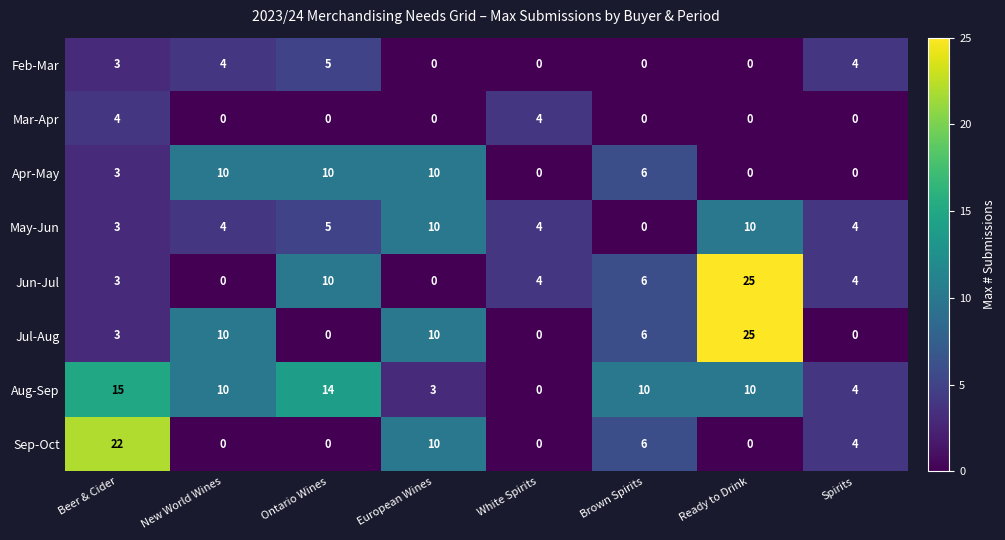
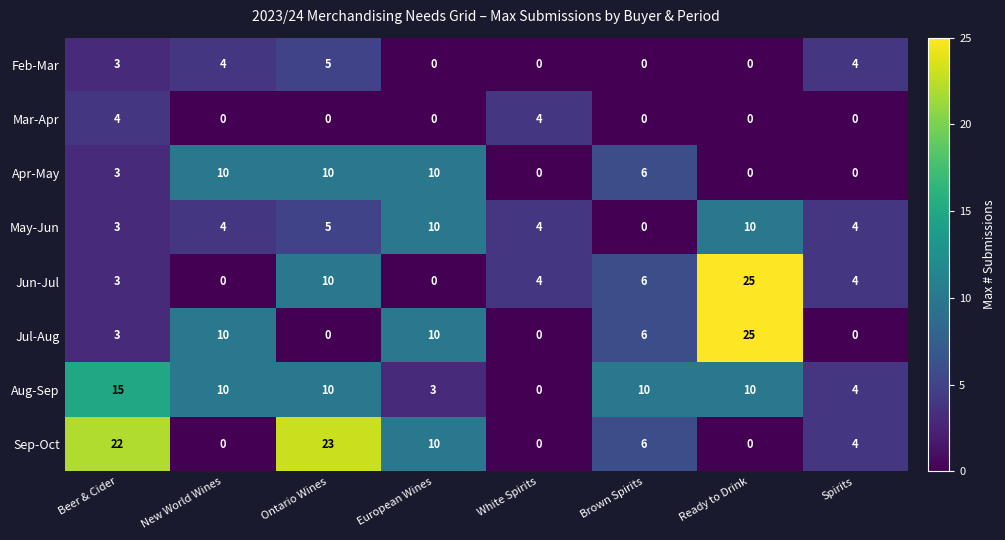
  {
    "Feb-Mar": {
      "Beer & Cider": 3,
      "New World Wines": 4,
      "Ontario Wines": 5,
      "European Wines": 0,
      "White Spirits": 0,
      "Brown Spirits": 0,
      "Ready to Drink": 0,
      "Spirits": 4
    },
    "Mar-Apr": {
      "Beer & Cider": 4,
      "New World Wines": 0,
      "Ontario Wines": 0,
      "European Wines": 0,
      "White Spirits": 4,
      "Brown Spirits": 0,
      "Ready to Drink": 0,
      "Spirits": 0
    },
    "Apr-May": {
      "Beer & Cider": 3,
      "New World Wines": 10,
      "Ontario Wines": 10,
      "European Wines": 10,
      "White Spirits": 0,
      "Brown Spirits": 6,
      "Ready to Drink": 0,
      "Spirits": 0
    },
    "May-Jun": {
      "Beer & Cider": 3,
      "New World Wines": 4,
      "Ontario Wines": 5,
      "European Wines": 10,
      "White Spirits": 4,
      "Brown Spirits": 0,
      "Ready to Drink": 10,
      "Spirits": 4
    },
    "Jun-Jul": {
      "Beer & Cider": 3,
      "New World Wines": 0,
      "Ontario Wines": 10,
      "European Wines": 0,
      "White Spirits": 4,
      "Brown Spirits": 6,
      "Ready to Drink": 25,
      "Spirits": 4
    },
    "Jul-Aug": {
      "Beer & Cider": 3,
      "New World Wines": 10,
      "Ontario Wines": 0,
      "European Wines": 10,
      "White Spirits": 0,
      "Brown Spirits": 6,
      "Ready to Drink": 25,
      "Spirits": 0
    },
    "Aug-Sep": {
      "Beer & Cider": 15,
      "New World Wines": 10,
-     "Ontario Wines": 14,
+     "Ontario Wines": 10,
      "European Wines": 3,
      "White Spirits": 0,
      "Brown Spirits": 10,
      "Ready to Drink": 10,
      "Spirits": 4
    },
    "Sep-Oct": {
      "Beer & Cider": 22,
      "New World Wines": 0,
-     "Ontario Wines": 0,
+     "Ontario Wines": 23,
      "European Wines": 10,
      "White Spirits": 0,
      "Brown Spirits": 6,
      "Ready to Drink": 0,
      "Spirits": 4
    }
  }
